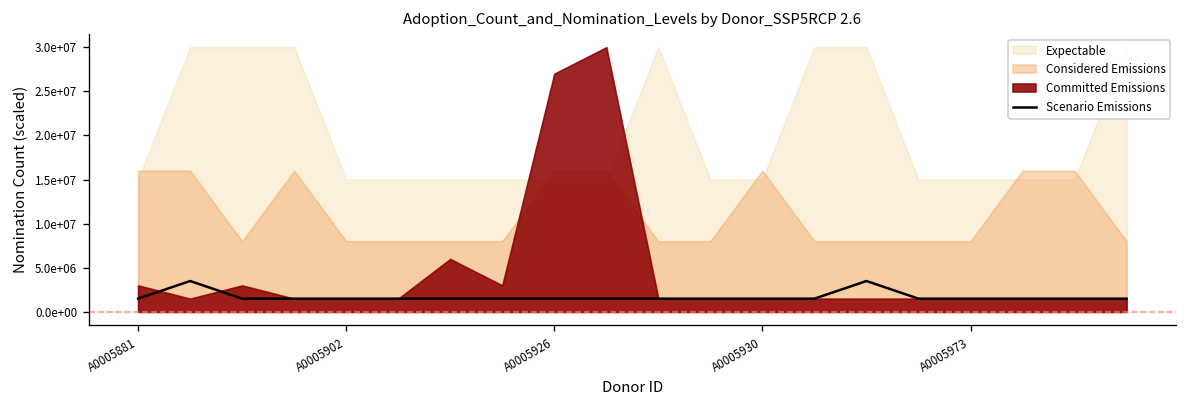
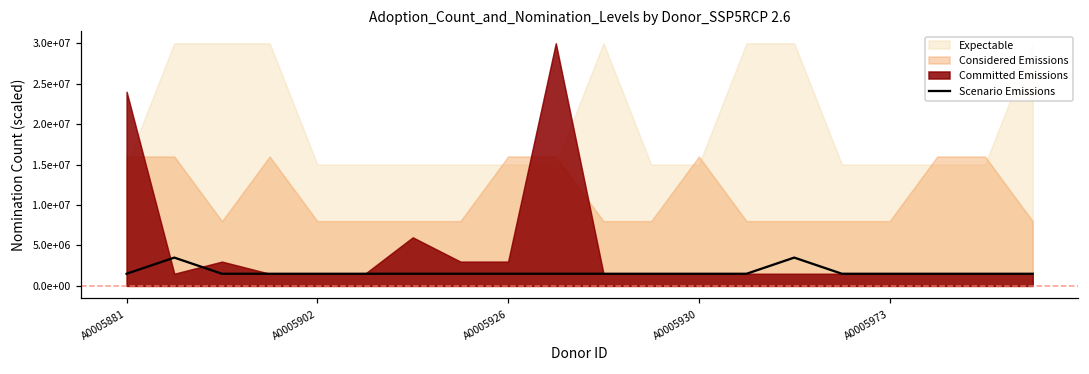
  {
    "Scenario Emissions": {
      "A0005881": 2000000,
      "A0005926": 2000000
    },
    "Expectable": {
      "A0005881": 15000000,
      "A0005902": 15000000,
      "A0005926": 15000000,
      "A0005930": 15000000,
      "A0005973": 15000000
    },
    "Considered Emissions": {
      "A0005881": 16000000,
      "A0005902": 8000000,
      "A0005926": 16000000,
      "A0005930": 16000000,
      "A0005973": 8000000
    },
    "Committed Emissions": {
-     "A0005881": 3000000,
-     "A0005926": 27000000
+     "A0005881": 24000000,
+     "A0005926": 3000000
    }
  }
